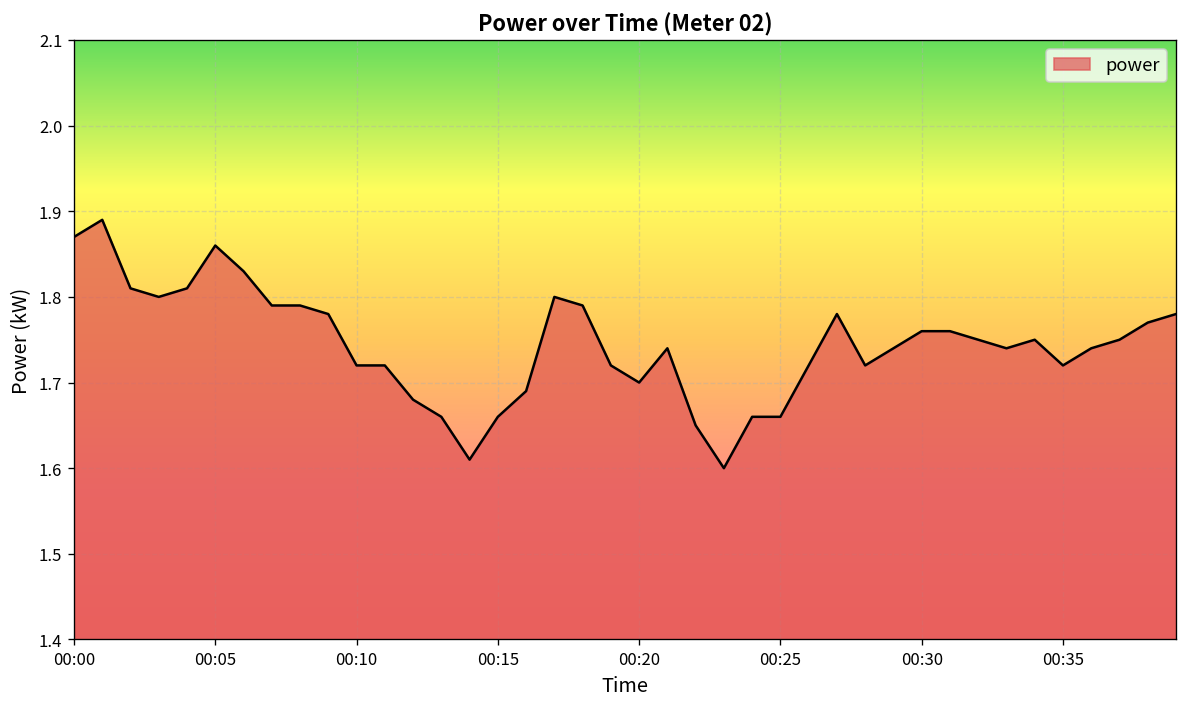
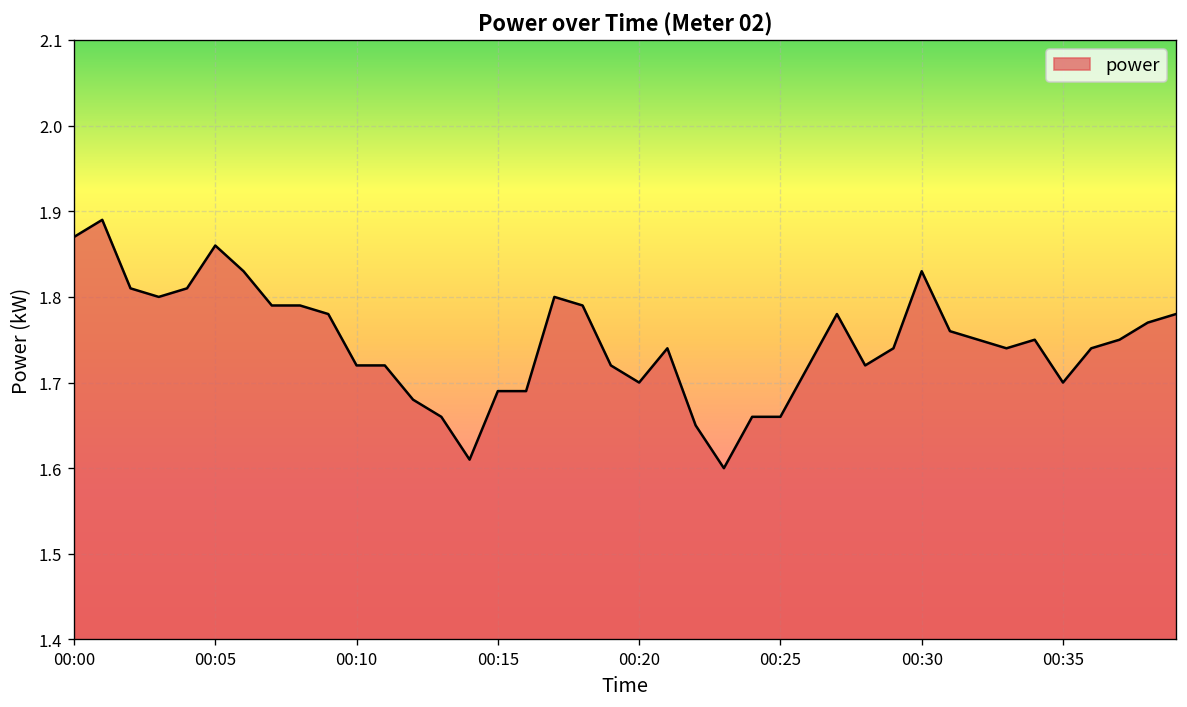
  {
    "00:00": 1.87,
    "00:05": 1.86,
    "00:10": 1.72,
-   "00:15": 1.66,
+   "00:15": 1.69,
    "00:20": 1.70,
    "00:25": 1.66,
-   "00:30": 1.76,
-   "00:35": 1.72
+   "00:30": 1.83,
+   "00:35": 1.70
  }
